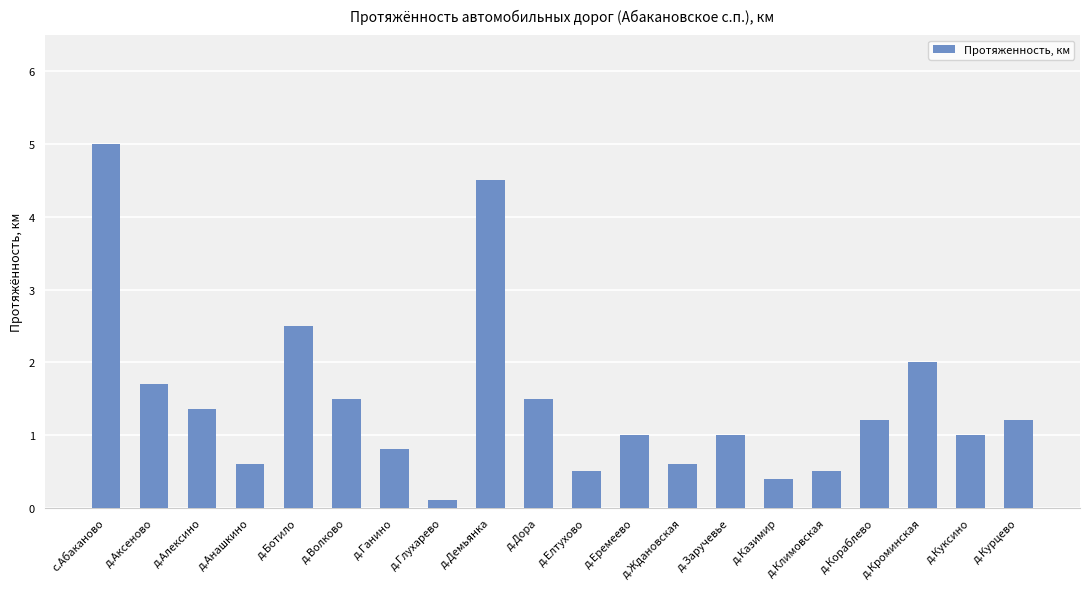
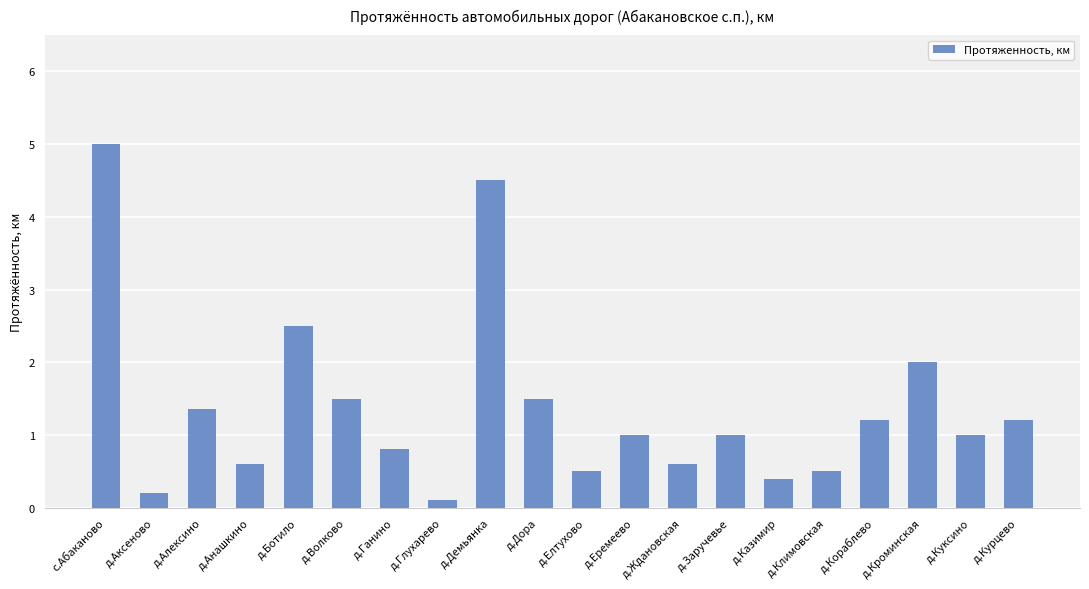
  {
    "с.Абаканово": 5.0,
-   "д.Аксеново": 1.7,
+   "д.Аксеново": 0.2,
    "д.Алексино": 1.4,
    "д.Анашкино": 0.6,
    "д.Ботило": 2.5,
    "д.Волково": 1.5,
    "д.Ганино": 0.8,
    "д.Глухарево": 0.1,
    "д.Демьянка": 4.5,
    "д.Дора": 1.5,
    "д.Елтухово": 0.5,
    "д.Еремеево": 1.0,
    "д.Ждановская": 0.6,
    "д.Заручевье": 1.0,
    "д.Казимир": 0.4,
    "д.Климовская": 0.5,
    "д.Кораблево": 1.2,
    "д.Кроминская": 2.0,
    "д.Куксино": 1.0,
    "д.Курцево": 1.2
  }
